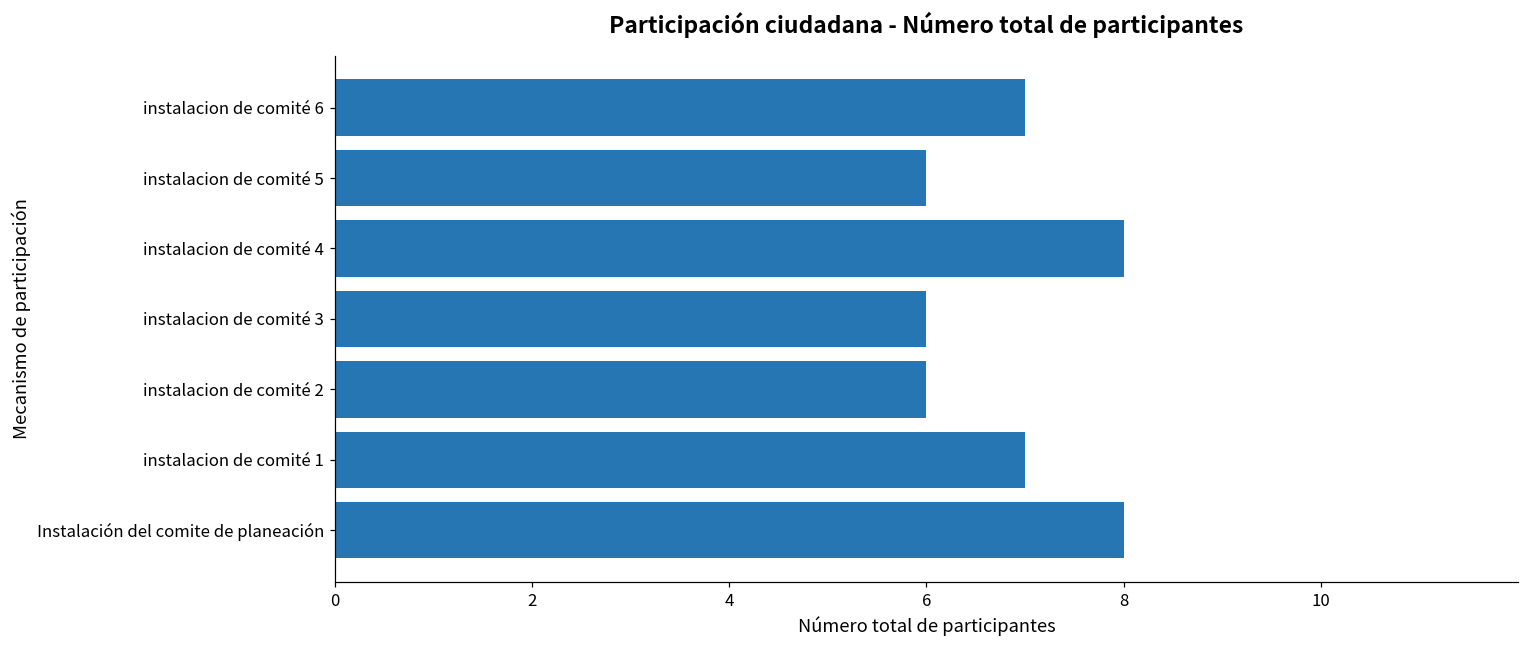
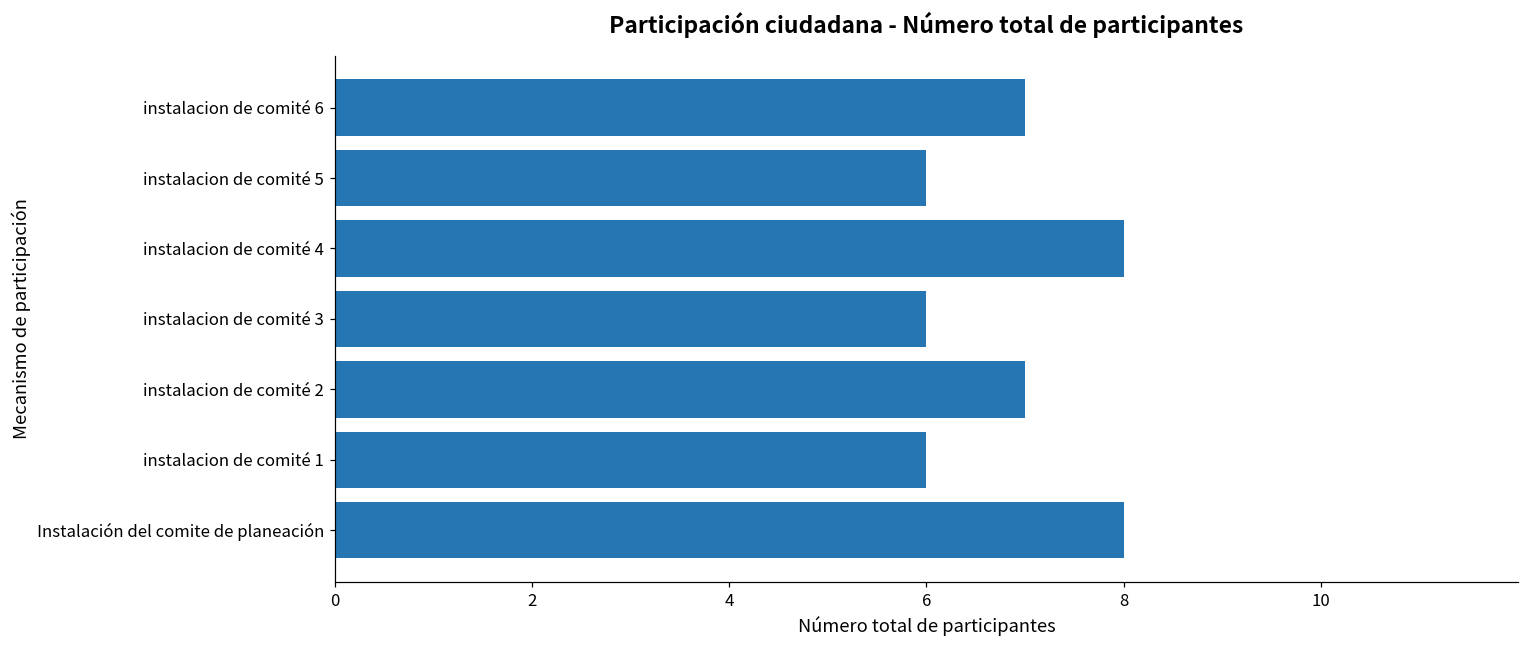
  {
    "instalacion de comité 6": 7,
    "instalacion de comité 5": 6,
    "instalacion de comité 4": 8,
    "instalacion de comité 3": 6,
-   "instalacion de comité 2": 6,
-   "instalacion de comité 1": 7,
+   "instalacion de comité 2": 7,
+   "instalacion de comité 1": 6,
    "Instalación del comite de planeación": 8
  }
